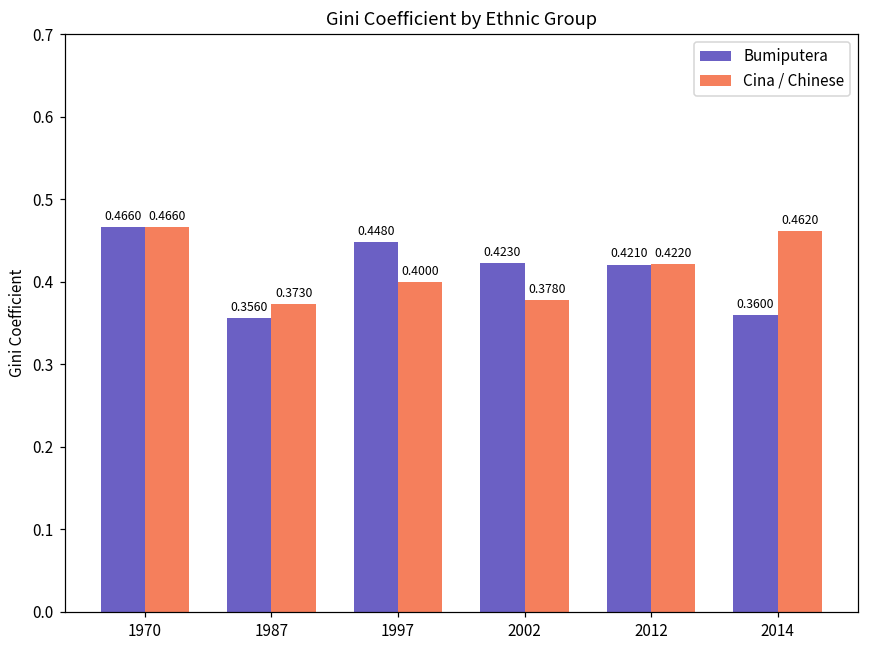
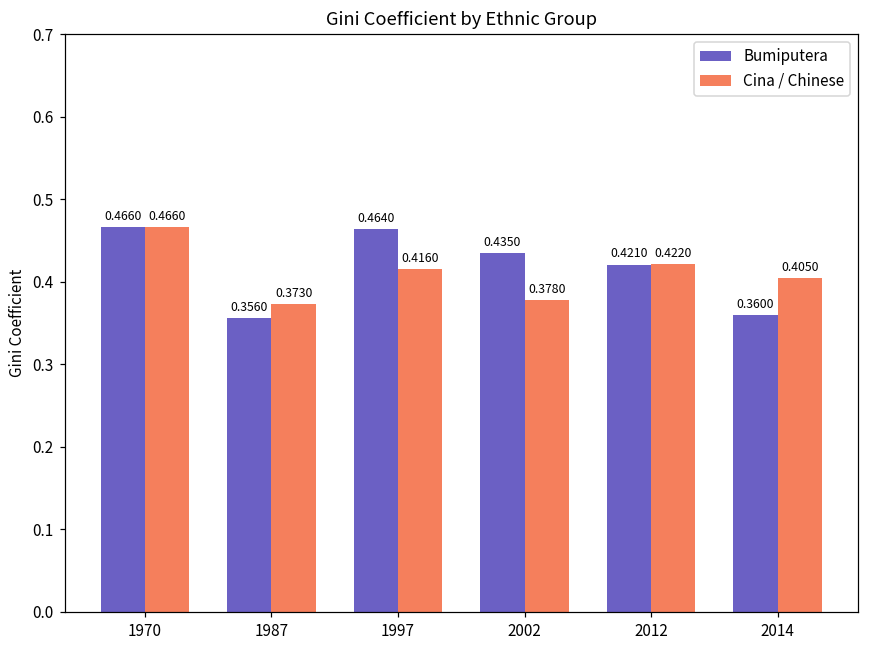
  {
    "Bumiputera": {
      "1970": 0.4660,
      "1987": 0.3560,
-     "1997": 0.4480,
-     "2002": 0.4230,
+     "1997": 0.4640,
+     "2002": 0.4350,
      "2012": 0.4210,
      "2014": 0.3600
    },
    "Cina / Chinese": {
      "1970": 0.4660,
      "1987": 0.3730,
-     "1997": 0.4000,
+     "1997": 0.4160,
      "2002": 0.3780,
      "2012": 0.4220,
-     "2014": 0.4620
+     "2014": 0.4050
    }
  }
